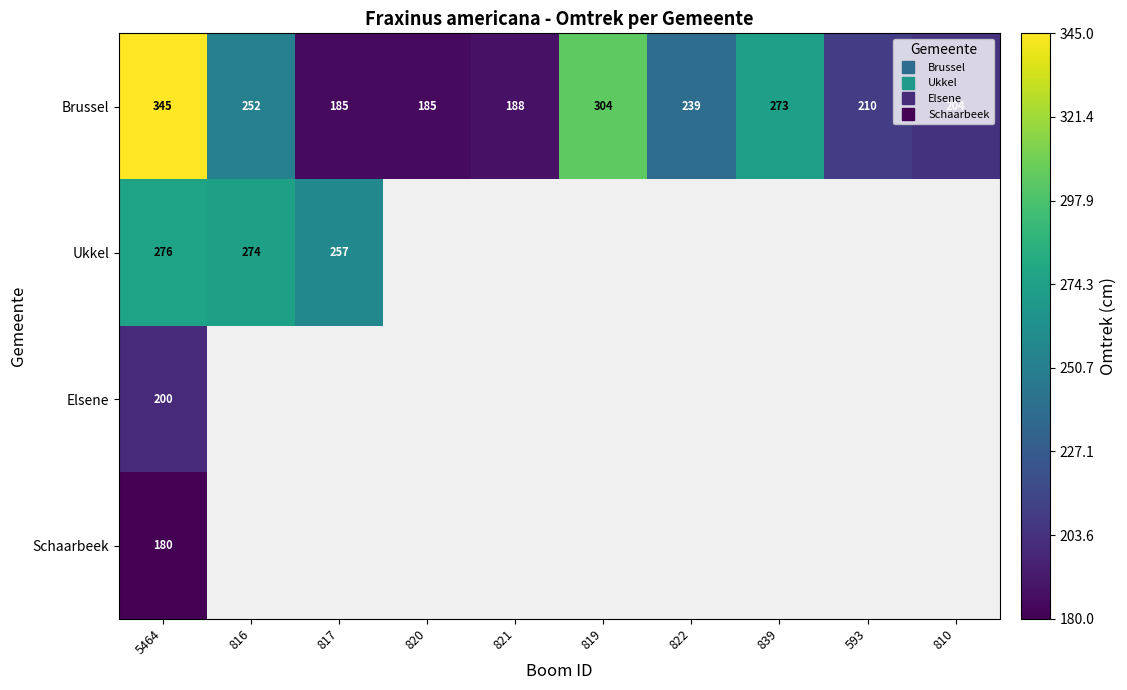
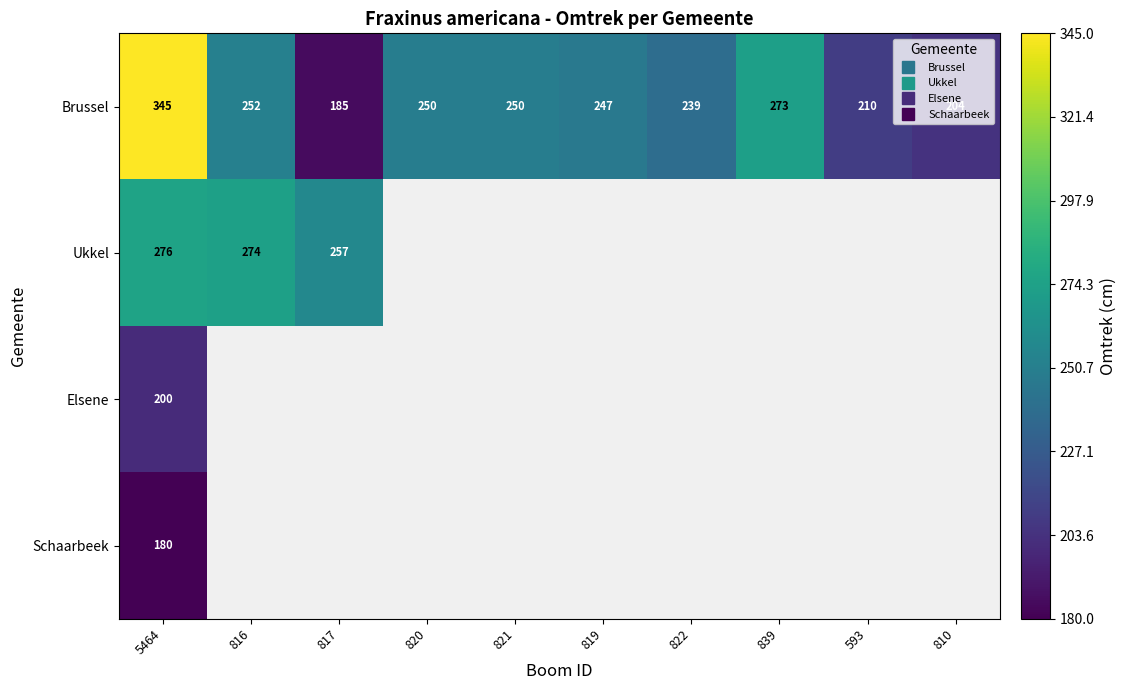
  {
    "Brussel": {
      "5464": 345,
      "816": 252,
      "817": 185,
-     "820": 185,
-     "821": 188,
-     "819": 304,
+     "820": 250,
+     "821": 250,
+     "819": 247,
      "822": 239,
      "839": 273,
      "593": 210
    },
    "Ukkel": {
      "5464": 276,
      "816": 274,
      "817": 257
    },
    "Elsene": {
      "5464": 200
    },
    "Schaarbeek": {
      "5464": 180
    }
  }
